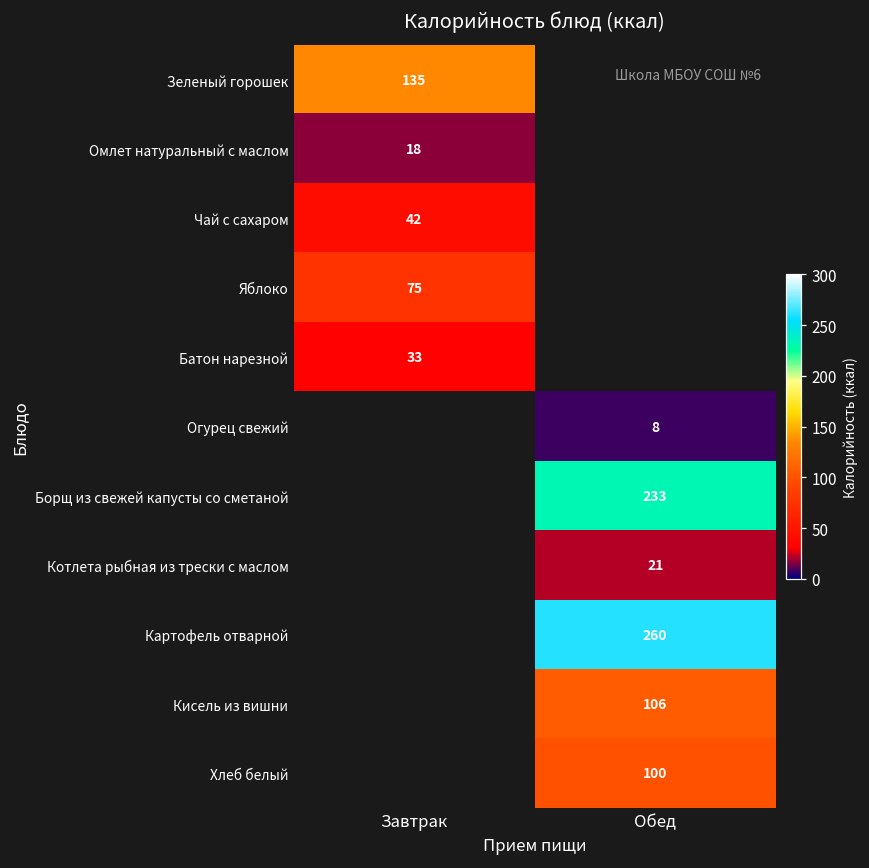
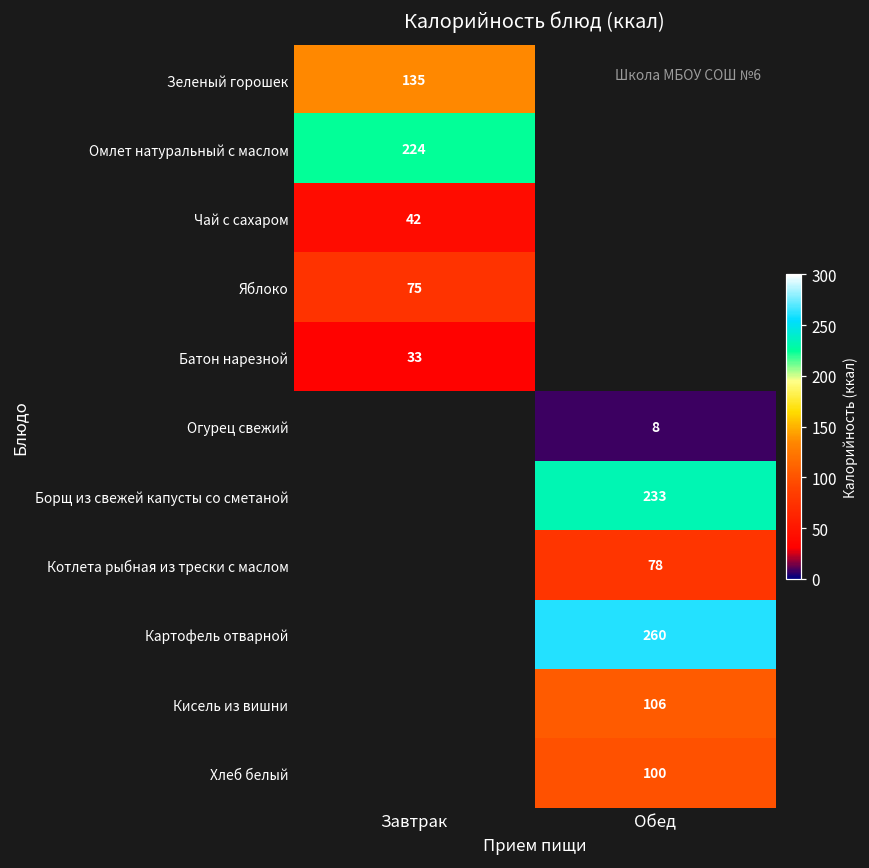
  {
    "Зеленый горошек": {
      "Завтрак": 135
    },
    "Омлет натуральный с маслом": {
-     "Завтрак": 18
+     "Завтрак": 224
    },
    "Чай с сахаром": {
      "Завтрак": 42
    },
    "Яблоко": {
      "Завтрак": 75
    },
    "Батон нарезной": {
      "Завтрак": 33
    },
    "Огурец свежий": {
      "Обед": 8
    },
    "Борщ из свежей капусты со сметаной": {
      "Обед": 233
    },
    "Котлета рыбная из трески с маслом": {
-     "Обед": 21
+     "Обед": 78
    },
    "Картофель отварной": {
      "Обед": 260
    },
    "Кисель из вишни": {
      "Обед": 106
    },
    "Хлеб белый": {
      "Обед": 100
    }
  }
